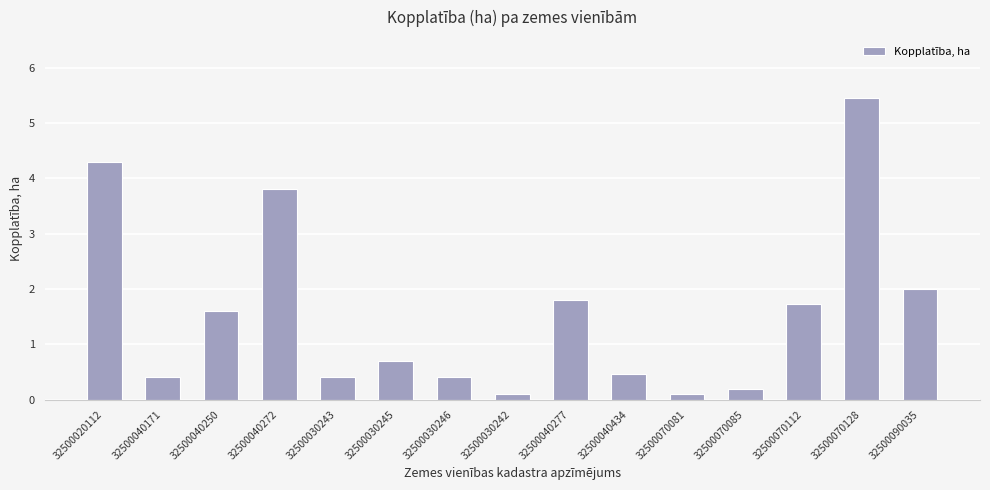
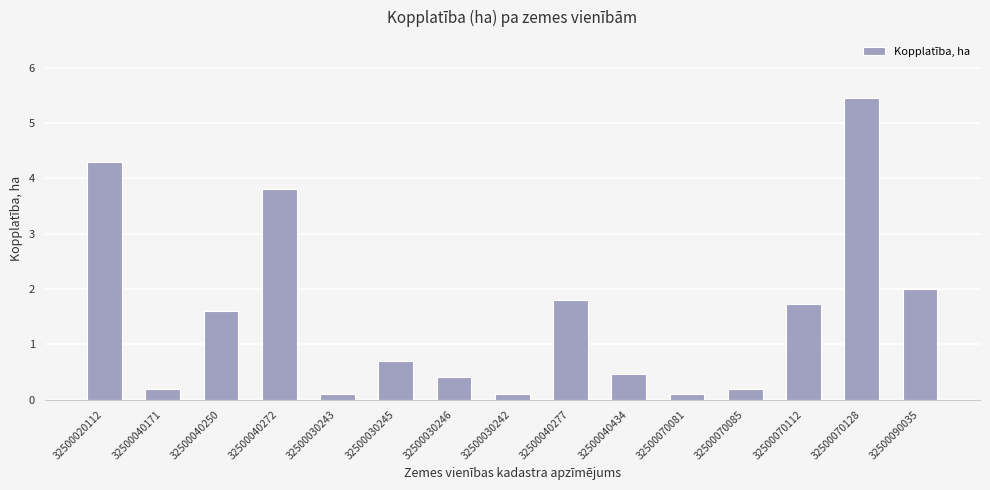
  {
    "32500020112": 4.3,
-   "32500040171": 0.4,
+   "32500040171": 0.2,
    "32500040250": 1.6,
    "32500040272": 3.8,
-   "32500030243": 0.4,
+   "32500030243": 0.1,
    "32500030245": 0.7,
    "32500030246": 0.4,
    "32500030242": 0.1,
    "32500040277": 1.8,
    "32500040434": 0.5,
    "32500070081": 0.1,
    "32500070085": 0.2,
    "32500070112": 1.7,
    "32500070128": 5.5,
    "32500090035": 2.0
  }
